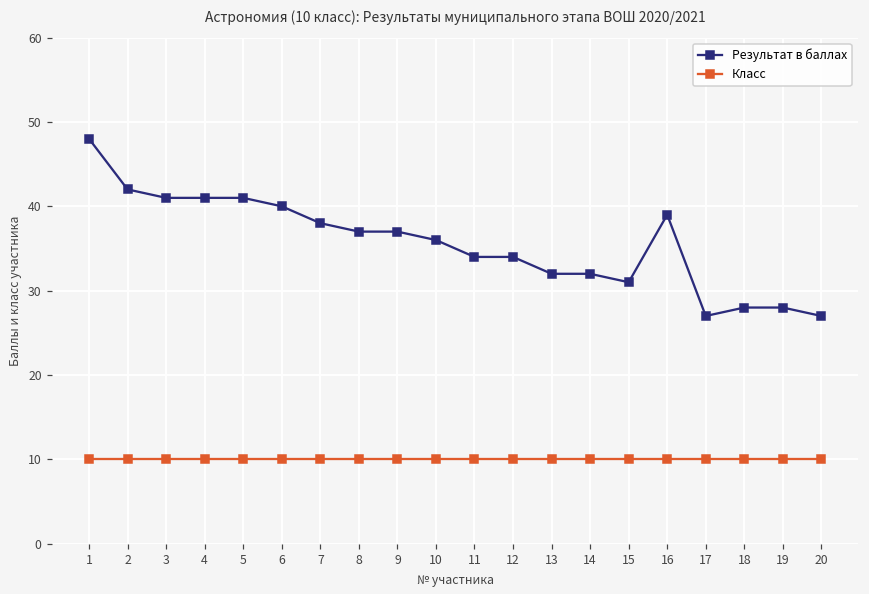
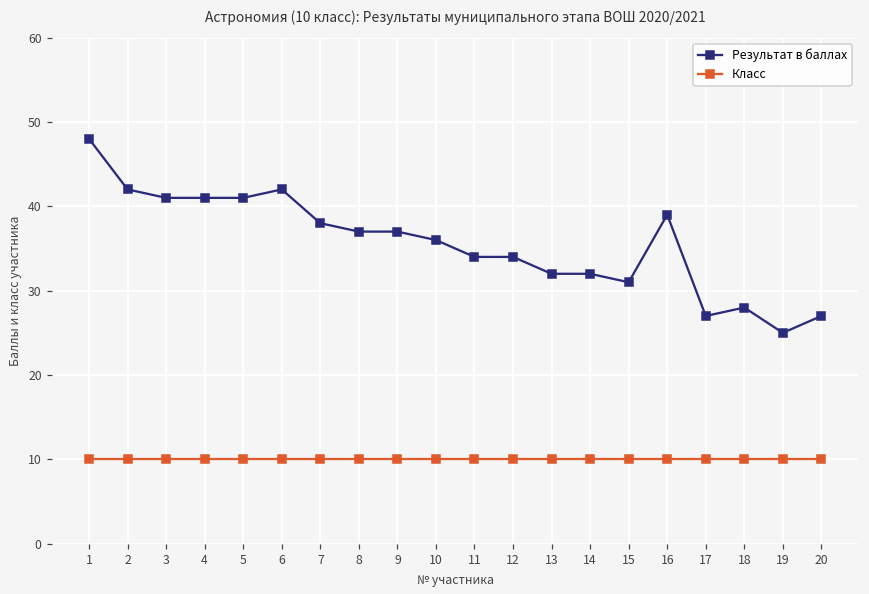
  {
    "Результат в баллах": {
      "1": 48,
      "2": 42,
      "3": 41,
      "4": 41,
      "5": 41,
-     "6": 40,
+     "6": 42,
      "7": 38,
      "8": 37,
      "9": 37,
      "10": 36,
      "11": 34,
      "12": 34,
      "13": 32,
      "14": 32,
      "15": 31,
      "16": 39,
      "17": 27,
      "18": 28,
-     "19": 28,
+     "19": 25,
      "20": 27
    },
    "Класс": {
      "1": 10,
      "2": 10,
      "3": 10,
      "4": 10,
      "5": 10,
      "6": 10,
      "7": 10,
      "8": 10,
      "9": 10,
      "10": 10,
      "11": 10,
      "12": 10,
      "13": 10,
      "14": 10,
      "15": 10,
      "16": 10,
      "17": 10,
      "18": 10,
      "19": 10,
      "20": 10
    }
  }
